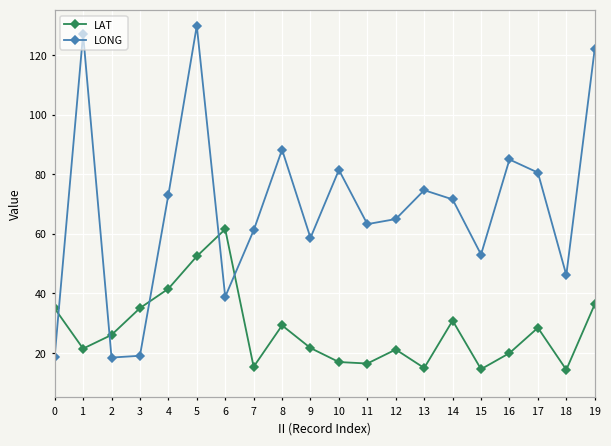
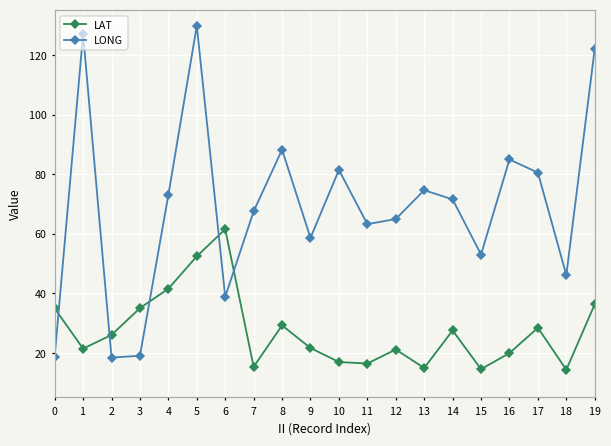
  {
    "LAT": {
      "0": 35,
      "1": 21,
      "2": 26,
      "3": 35,
      "4": 42,
      "5": 52,
      "6": 62,
      "7": 15,
      "8": 29,
      "9": 22,
      "10": 17,
      "11": 16,
      "12": 21,
      "13": 15,
-     "14": 31,
+     "14": 28,
      "15": 15,
      "16": 20,
      "17": 28,
      "18": 14,
      "19": 36
    },
    "LONG": {
      "0": 19,
      "2": 18,
      "3": 19,
      "4": 73,
      "5": 130,
      "6": 39,
-     "7": 61,
+     "7": 68,
      "8": 88,
      "9": 59,
      "10": 81,
      "11": 63,
      "12": 65,
      "13": 75,
      "14": 72,
      "15": 53,
      "16": 85,
      "17": 81,
      "18": 46,
      "19": 122
    }
  }
